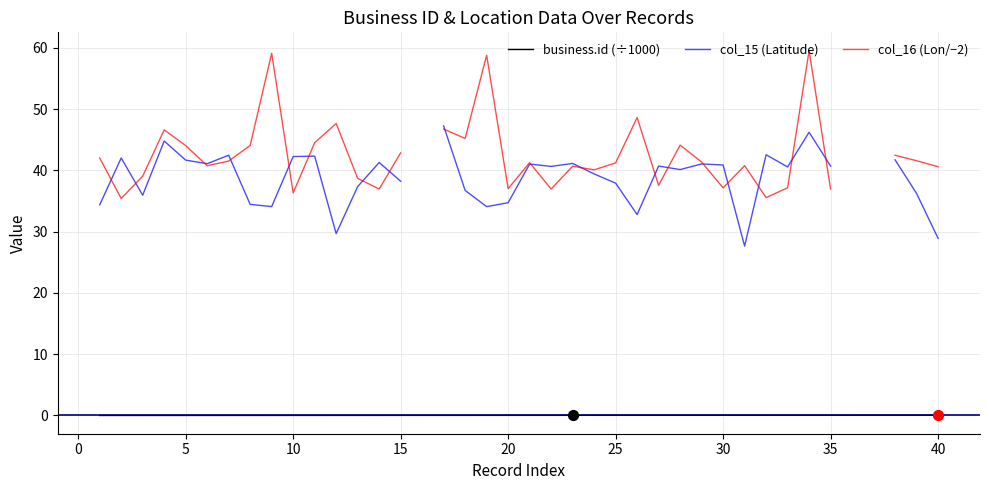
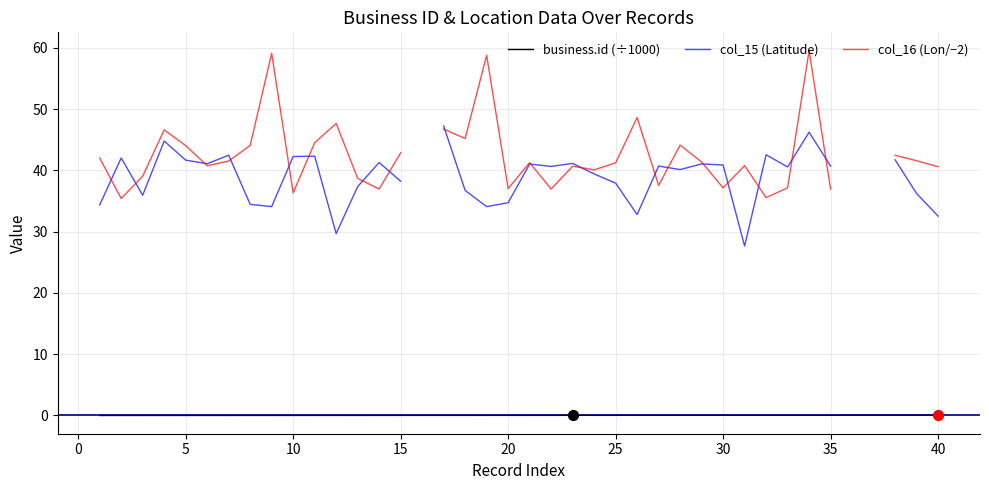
  {
    "col_15 (Latitude)": {
      "5": 42,
      "10": 42,
      "15": 38,
      "20": 35,
      "25": 38,
      "30": 41,
      "35": 41,
-     "40": 29
+     "40": 33
    }
  }
